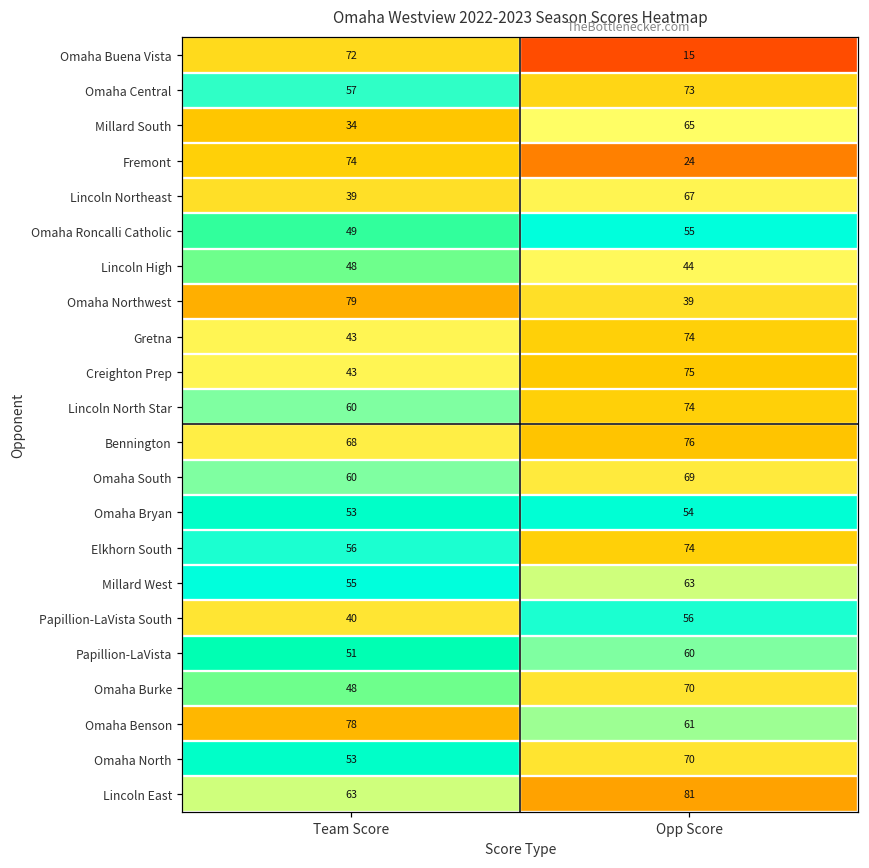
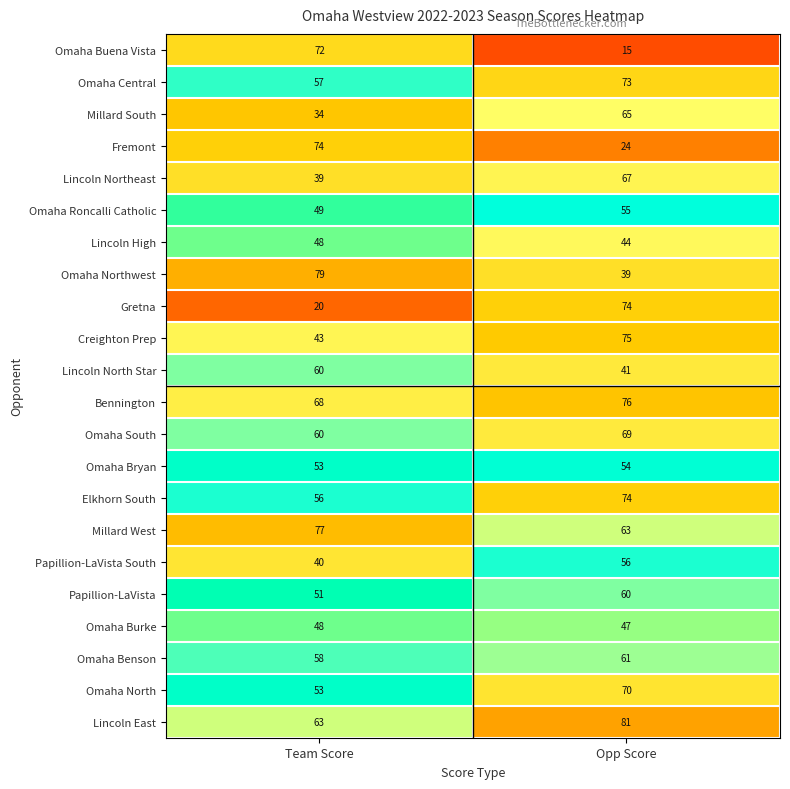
  {
    "Omaha Buena Vista": {
      "Team Score": 72,
      "Opp Score": 15
    },
    "Omaha Central": {
      "Team Score": 57,
      "Opp Score": 73
    },
    "Millard South": {
      "Team Score": 34,
      "Opp Score": 65
    },
    "Fremont": {
      "Team Score": 74,
      "Opp Score": 24
    },
    "Lincoln Northeast": {
      "Team Score": 39,
      "Opp Score": 67
    },
    "Omaha Roncalli Catholic": {
      "Team Score": 49,
      "Opp Score": 55
    },
    "Lincoln High": {
      "Team Score": 48,
      "Opp Score": 44
    },
    "Omaha Northwest": {
      "Team Score": 79,
      "Opp Score": 39
    },
    "Gretna": {
-     "Team Score": 43,
+     "Team Score": 20,
      "Opp Score": 74
    },
    "Creighton Prep": {
      "Team Score": 43,
      "Opp Score": 75
    },
    "Lincoln North Star": {
      "Team Score": 60,
-     "Opp Score": 74
+     "Opp Score": 41
    },
    "Bennington": {
      "Team Score": 68,
      "Opp Score": 76
    },
    "Omaha South": {
      "Team Score": 60,
      "Opp Score": 69
    },
    "Omaha Bryan": {
      "Team Score": 53,
      "Opp Score": 54
    },
    "Elkhorn South": {
      "Team Score": 56,
      "Opp Score": 74
    },
    "Millard West": {
-     "Team Score": 55,
+     "Team Score": 77,
      "Opp Score": 63
    },
    "Papillion-LaVista South": {
      "Team Score": 40,
      "Opp Score": 56
    },
    "Papillion-LaVista": {
      "Team Score": 51,
      "Opp Score": 60
    },
    "Omaha Burke": {
      "Team Score": 48,
-     "Opp Score": 70
+     "Opp Score": 47
    },
    "Omaha Benson": {
-     "Team Score": 78,
+     "Team Score": 58,
      "Opp Score": 61
    },
    "Omaha North": {
      "Team Score": 53,
      "Opp Score": 70
    },
    "Lincoln East": {
      "Team Score": 63,
      "Opp Score": 81
    }
  }
